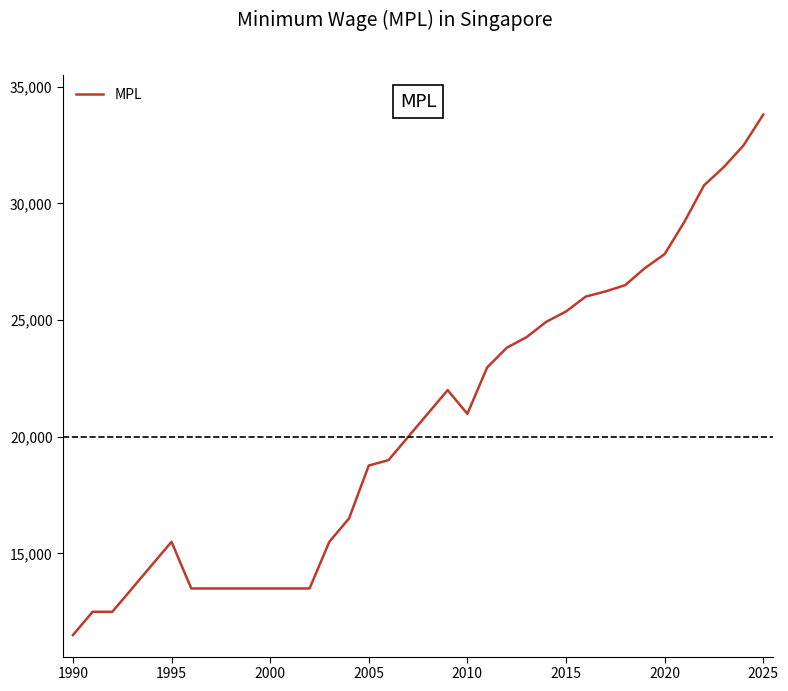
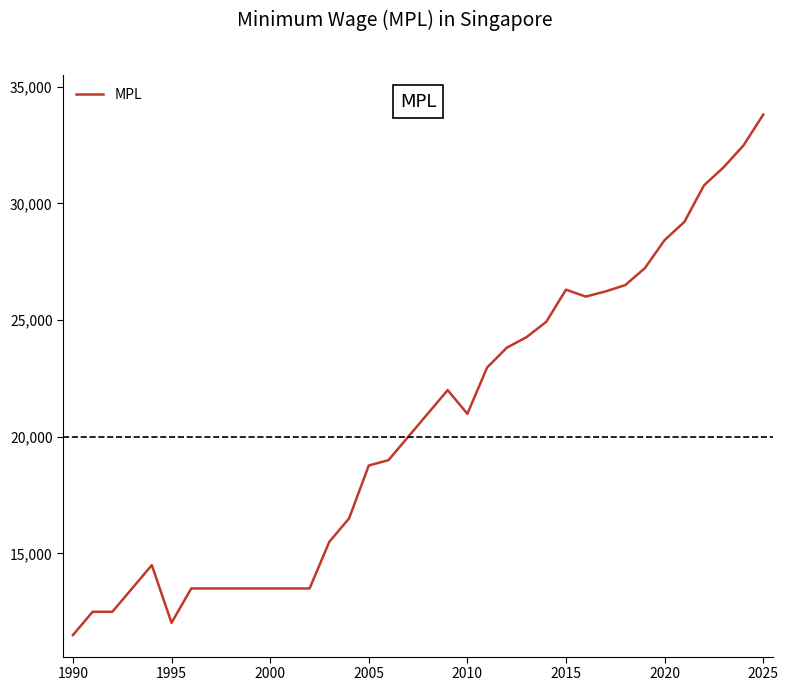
  {
    "1990": "11,500",
-   "1995": "15,500",
+   "1995": "12,000",
    "2000": "13,500",
    "2005": "18,800",
    "2010": "21,000",
-   "2015": "25,400",
-   "2020": "27,800",
+   "2015": "26,300",
+   "2020": "28,400",
    "2025": "33,800"
  }
